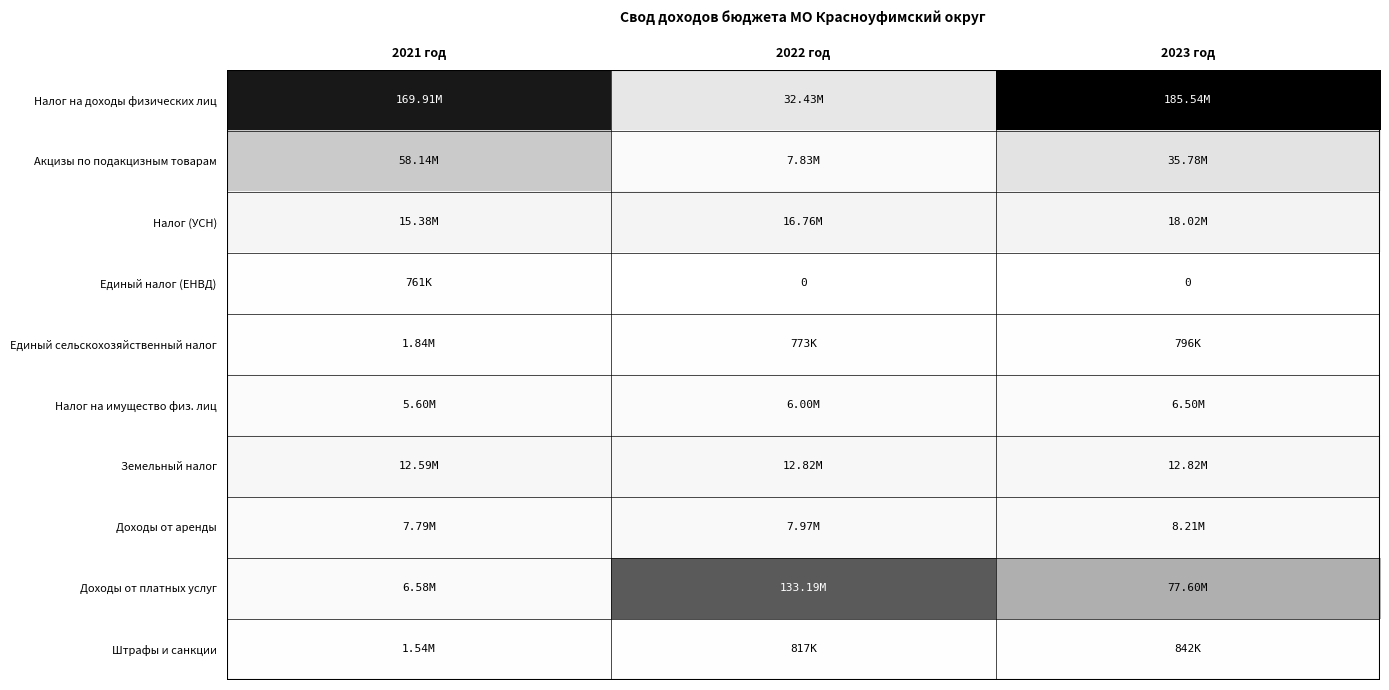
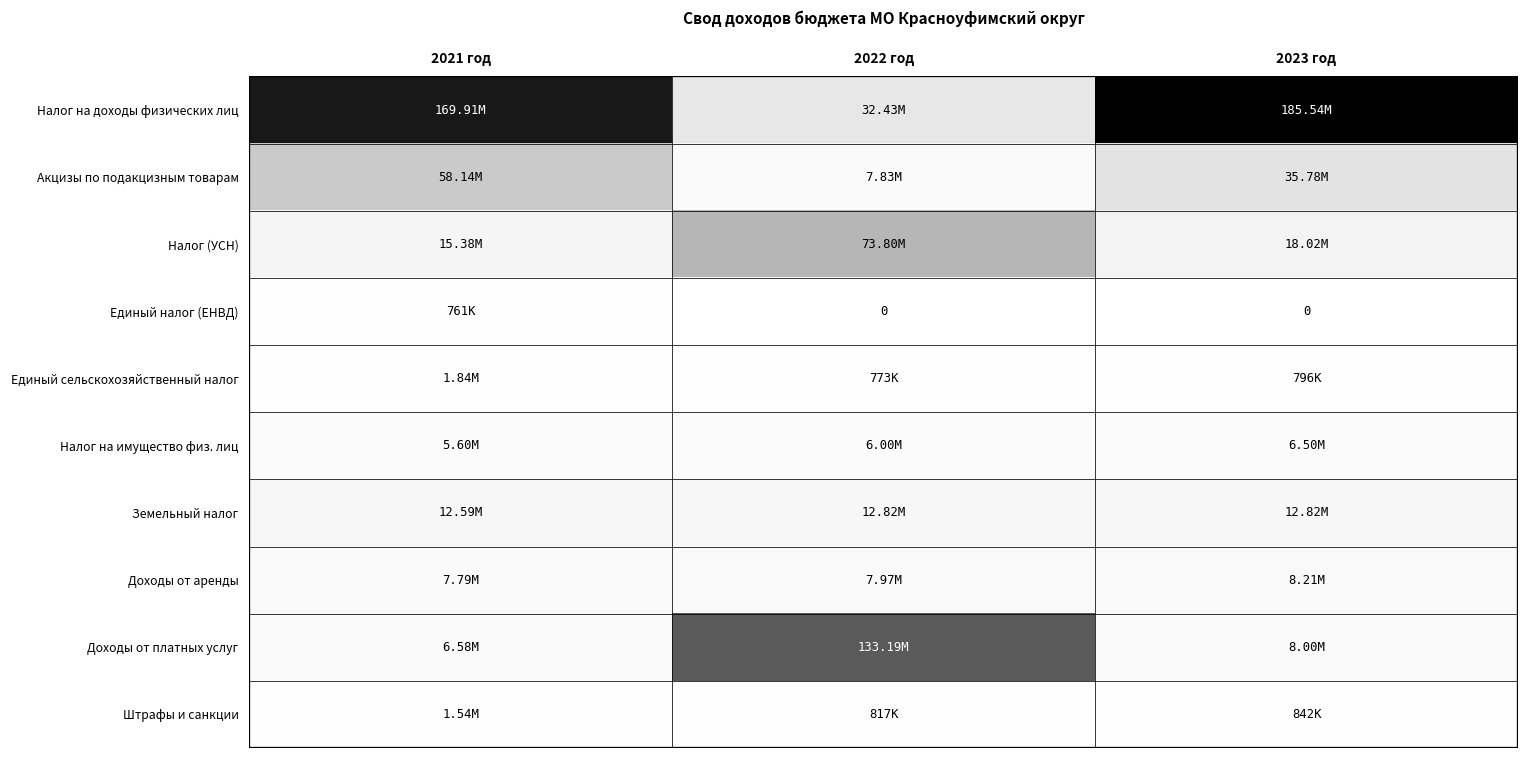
  {
    "Налог на доходы физических лиц": {
      "2021 год": "169.91M",
      "2022 год": "32.43M",
      "2023 год": "185.54M"
    },
    "Акцизы по подакцизным товарам": {
      "2021 год": "58.14M",
      "2022 год": "7.83M",
      "2023 год": "35.78M"
    },
    "Налог (УСН)": {
      "2021 год": "15.38M",
-     "2022 год": "16.76M",
+     "2022 год": "73.80M",
      "2023 год": "18.02M"
    },
    "Единый налог (ЕНВД)": {
      "2021 год": "761K",
      "2022 год": "0",
      "2023 год": "0"
    },
    "Единый сельскохозяйственный налог": {
      "2021 год": "1.84M",
      "2022 год": "773K",
      "2023 год": "796K"
    },
    "Налог на имущество физ. лиц": {
      "2021 год": "5.60M",
      "2022 год": "6.00M",
      "2023 год": "6.50M"
    },
    "Земельный налог": {
      "2021 год": "12.59M",
      "2022 год": "12.82M",
      "2023 год": "12.82M"
    },
    "Доходы от аренды": {
      "2021 год": "7.79M",
      "2022 год": "7.97M",
      "2023 год": "8.21M"
    },
    "Доходы от платных услуг": {
      "2021 год": "6.58M",
      "2022 год": "133.19M",
-     "2023 год": "77.60M"
+     "2023 год": "8.00M"
    },
    "Штрафы и санкции": {
      "2021 год": "1.54M",
      "2022 год": "817K",
      "2023 год": "842K"
    }
  }
